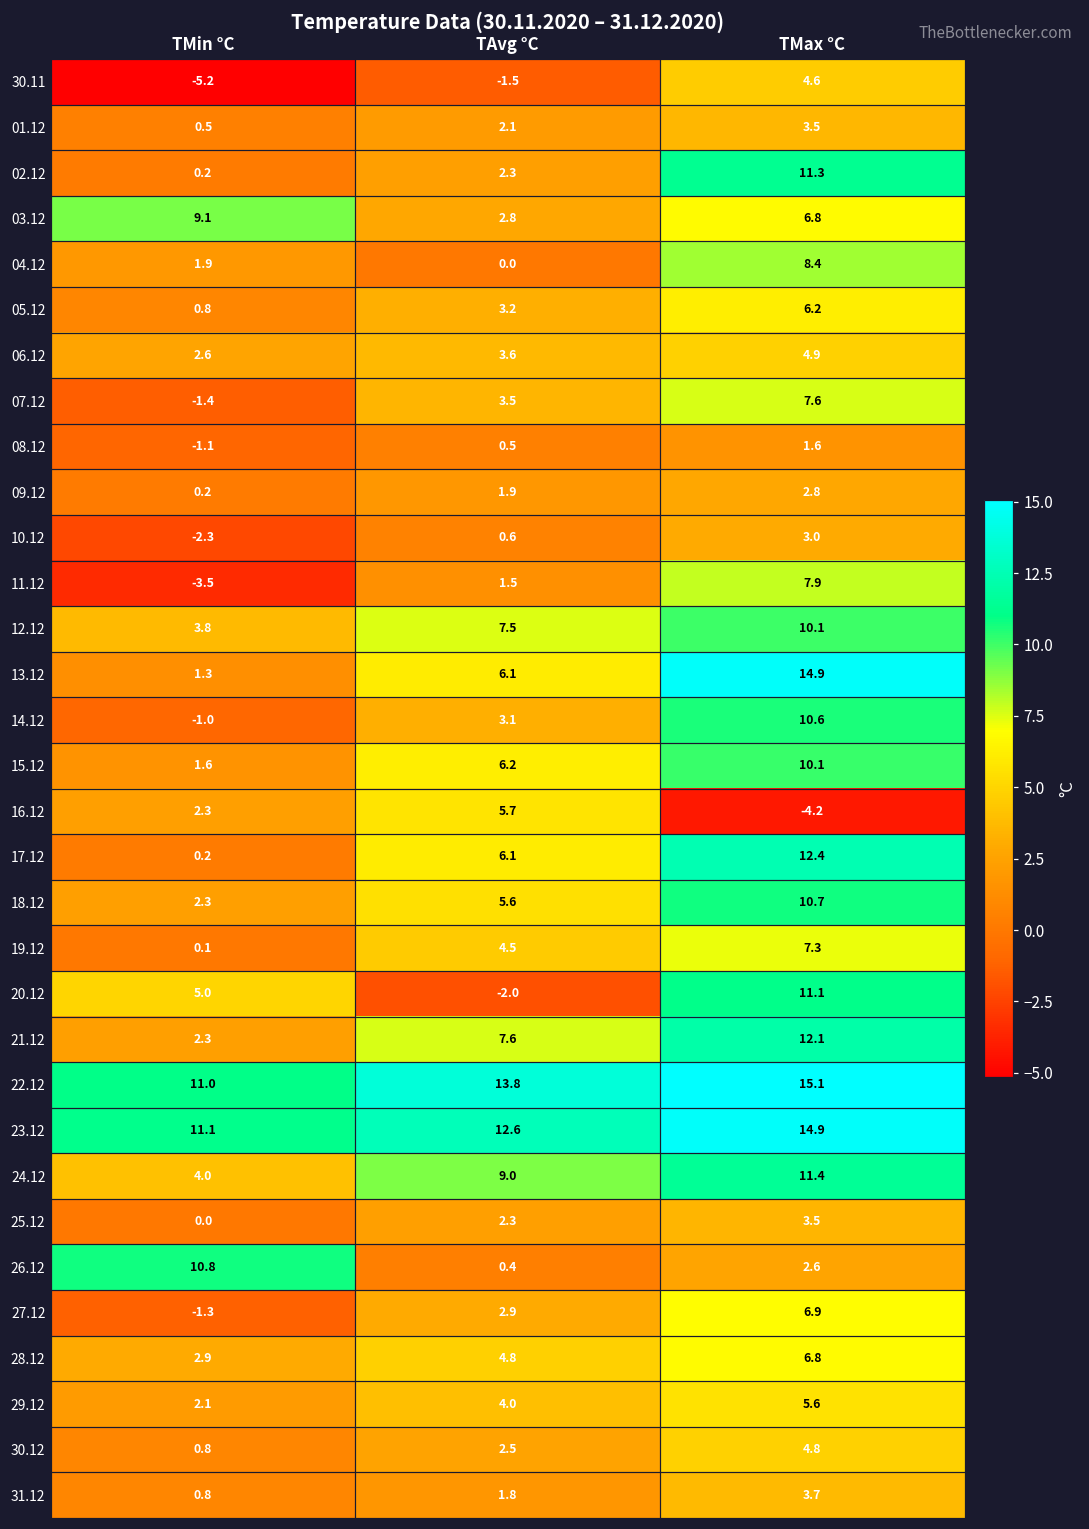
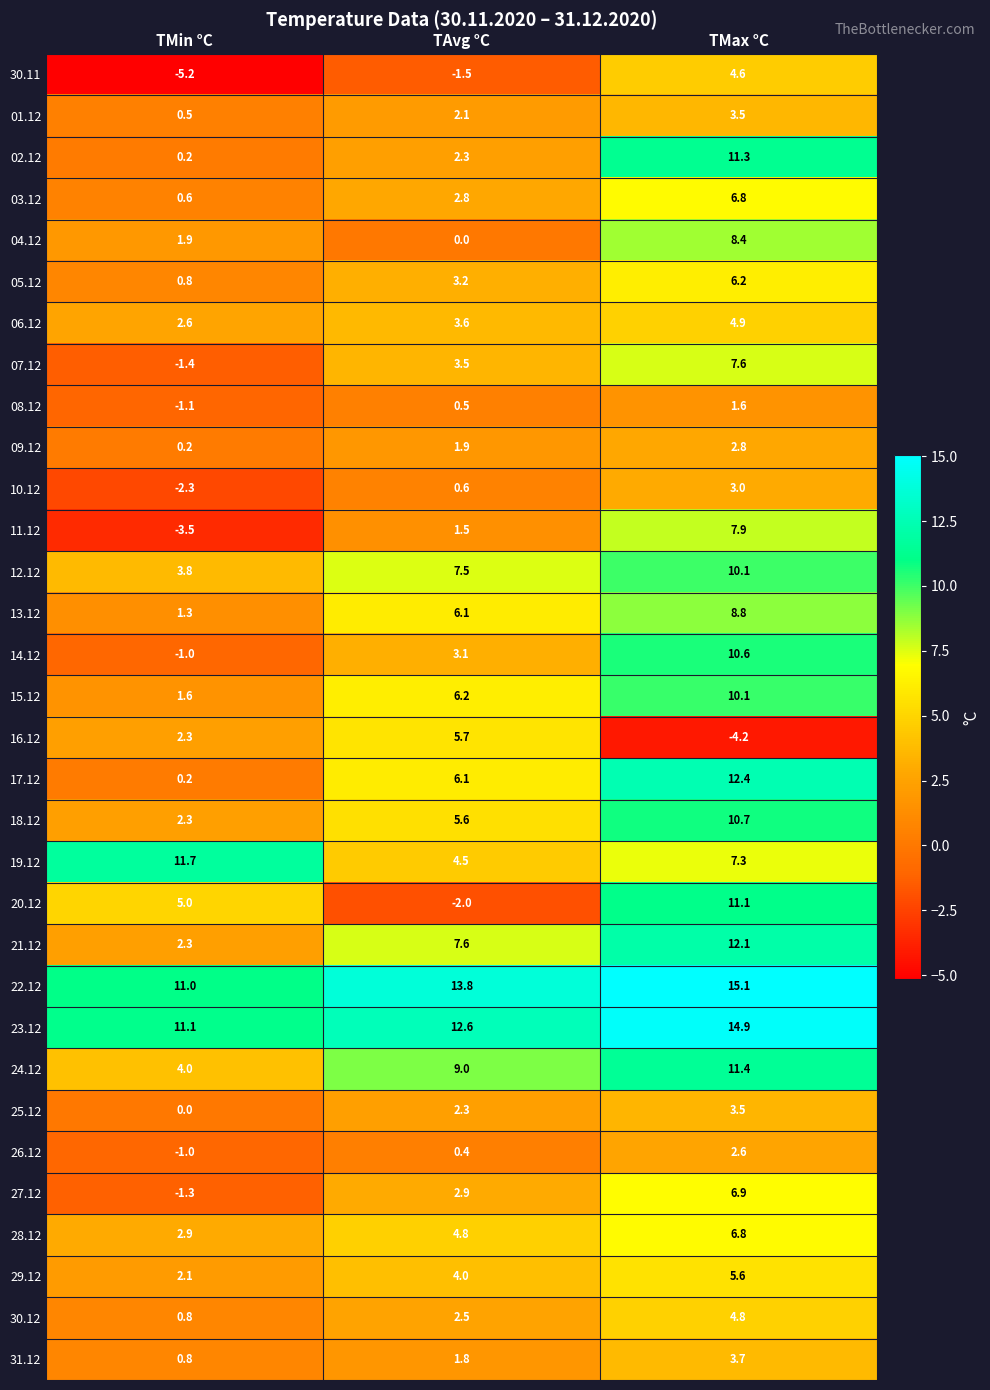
  {
    "30.11": {
      "TMin °C": -5.2,
      "TAvg °C": -1.5,
      "TMax °C": 4.6
    },
    "01.12": {
      "TMin °C": 0.5,
      "TAvg °C": 2.1,
      "TMax °C": 3.5
    },
    "02.12": {
      "TMin °C": 0.2,
      "TAvg °C": 2.3,
      "TMax °C": 11.3
    },
    "03.12": {
-     "TMin °C": 9.1,
+     "TMin °C": 0.6,
      "TAvg °C": 2.8,
      "TMax °C": 6.8
    },
    "04.12": {
      "TMin °C": 1.9,
      "TAvg °C": 0.0,
      "TMax °C": 8.4
    },
    "05.12": {
      "TMin °C": 0.8,
      "TAvg °C": 3.2,
      "TMax °C": 6.2
    },
    "06.12": {
      "TMin °C": 2.6,
      "TAvg °C": 3.6,
      "TMax °C": 4.9
    },
    "07.12": {
      "TMin °C": -1.4,
      "TAvg °C": 3.5,
      "TMax °C": 7.6
    },
    "08.12": {
      "TMin °C": -1.1,
      "TAvg °C": 0.5,
      "TMax °C": 1.6
    },
    "09.12": {
      "TMin °C": 0.2,
      "TAvg °C": 1.9,
      "TMax °C": 2.8
    },
    "10.12": {
      "TMin °C": -2.3,
      "TAvg °C": 0.6,
      "TMax °C": 3.0
    },
    "11.12": {
      "TMin °C": -3.5,
      "TAvg °C": 1.5,
      "TMax °C": 7.9
    },
    "12.12": {
      "TMin °C": 3.8,
      "TAvg °C": 7.5,
      "TMax °C": 10.1
    },
    "13.12": {
      "TMin °C": 1.3,
      "TAvg °C": 6.1,
-     "TMax °C": 14.9
+     "TMax °C": 8.8
    },
    "14.12": {
      "TMin °C": -1.0,
      "TAvg °C": 3.1,
      "TMax °C": 10.6
    },
    "15.12": {
      "TMin °C": 1.6,
      "TAvg °C": 6.2,
      "TMax °C": 10.1
    },
    "16.12": {
      "TMin °C": 2.3,
      "TAvg °C": 5.7,
      "TMax °C": -4.2
    },
    "17.12": {
      "TMin °C": 0.2,
      "TAvg °C": 6.1,
      "TMax °C": 12.4
    },
    "18.12": {
      "TMin °C": 2.3,
      "TAvg °C": 5.6,
      "TMax °C": 10.7
    },
    "19.12": {
-     "TMin °C": 0.1,
+     "TMin °C": 11.7,
      "TAvg °C": 4.5,
      "TMax °C": 7.3
    },
    "20.12": {
      "TMin °C": 5.0,
      "TAvg °C": -2.0,
      "TMax °C": 11.1
    },
    "21.12": {
      "TMin °C": 2.3,
      "TAvg °C": 7.6,
      "TMax °C": 12.1
    },
    "22.12": {
      "TMin °C": 11.0,
      "TAvg °C": 13.8,
      "TMax °C": 15.1
    },
    "23.12": {
      "TMin °C": 11.1,
      "TAvg °C": 12.6,
      "TMax °C": 14.9
    },
    "24.12": {
      "TMin °C": 4.0,
      "TAvg °C": 9.0,
      "TMax °C": 11.4
    },
    "25.12": {
      "TMin °C": 0.0,
      "TAvg °C": 2.3,
      "TMax °C": 3.5
    },
    "26.12": {
-     "TMin °C": 10.8,
+     "TMin °C": -1.0,
      "TAvg °C": 0.4,
      "TMax °C": 2.6
    },
    "27.12": {
      "TMin °C": -1.3,
      "TAvg °C": 2.9,
      "TMax °C": 6.9
    },
    "28.12": {
      "TMin °C": 2.9,
      "TAvg °C": 4.8,
      "TMax °C": 6.8
    },
    "29.12": {
      "TMin °C": 2.1,
      "TAvg °C": 4.0,
      "TMax °C": 5.6
    },
    "30.12": {
      "TMin °C": 0.8,
      "TAvg °C": 2.5,
      "TMax °C": 4.8
    },
    "31.12": {
      "TMin °C": 0.8,
      "TAvg °C": 1.8,
      "TMax °C": 3.7
    }
  }
